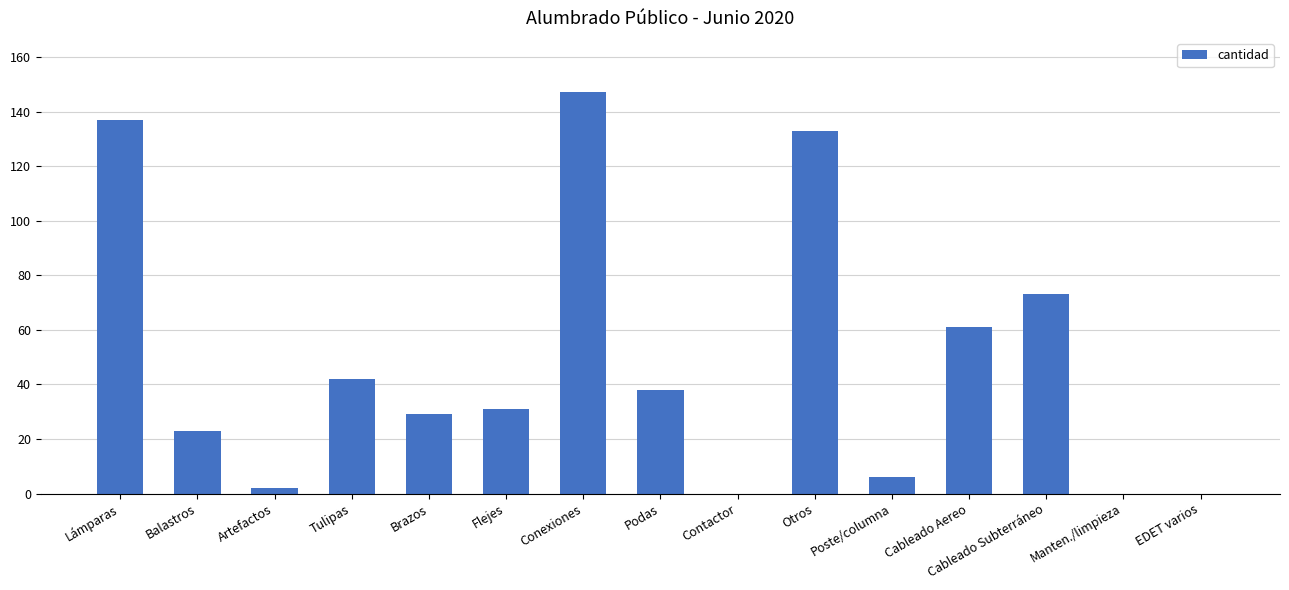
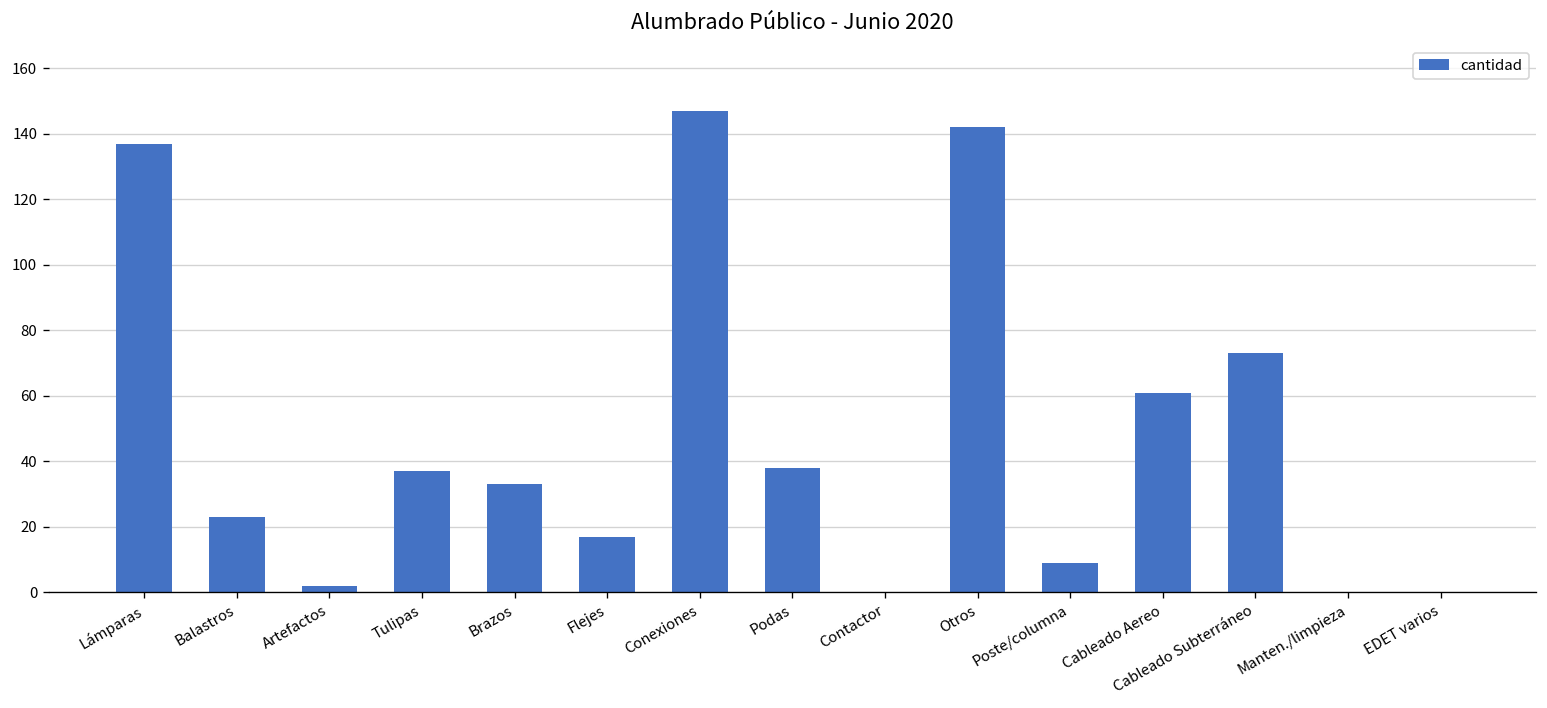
  {
    "Lámparas": 137,
    "Balastros": 23,
    "Artefactos": 2,
-   "Tulipas": 42,
-   "Brazos": 29,
-   "Flejes": 31,
+   "Tulipas": 37,
+   "Brazos": 33,
+   "Flejes": 17,
    "Conexiones": 147,
    "Podas": 38,
    "Contactor": 0,
-   "Otros": 133,
-   "Poste/columna": 6,
+   "Otros": 142,
+   "Poste/columna": 9,
    "Cableado Aereo": 61,
    "Cableado Subterráneo": 73,
    "Manten./limpieza": 0,
    "EDET varios": 0
  }
